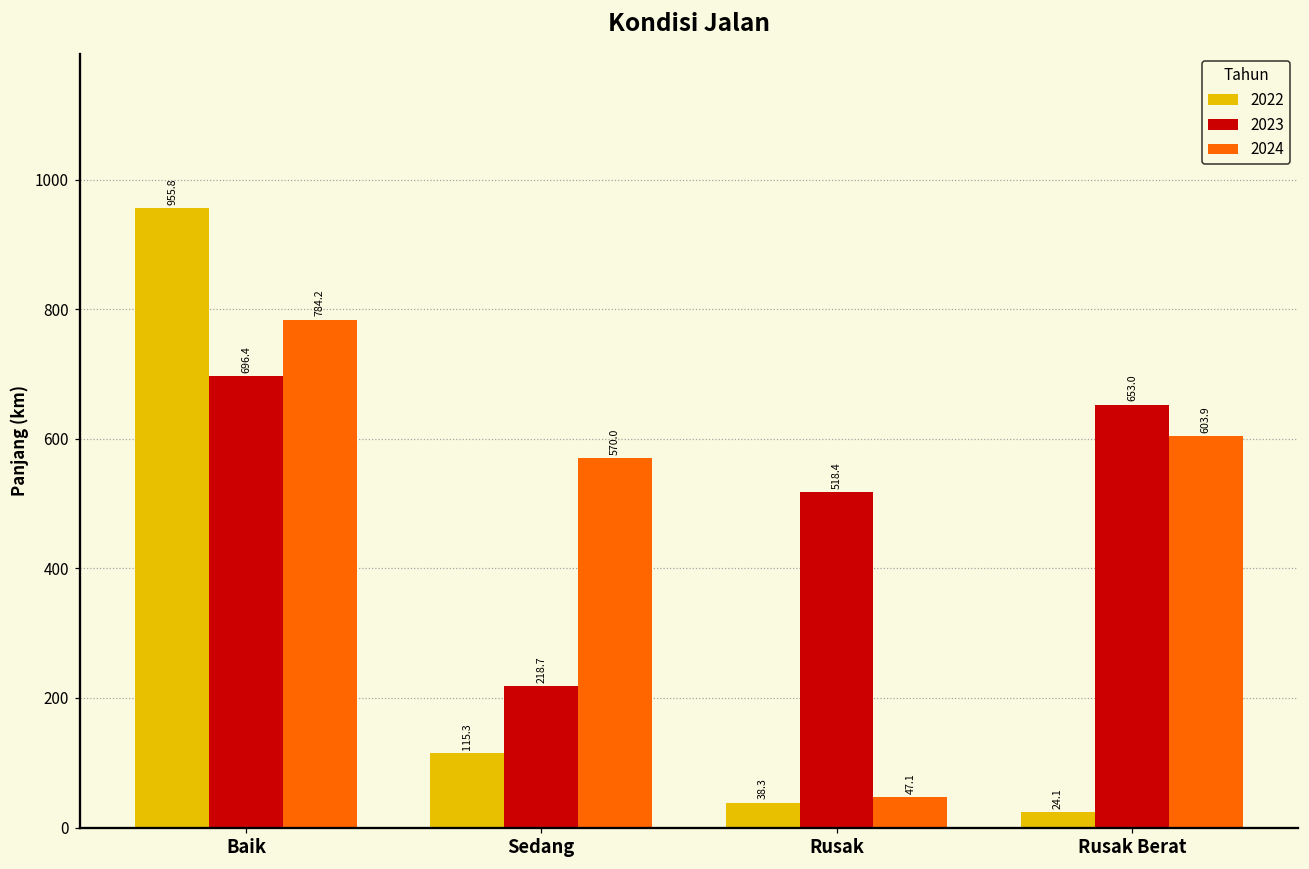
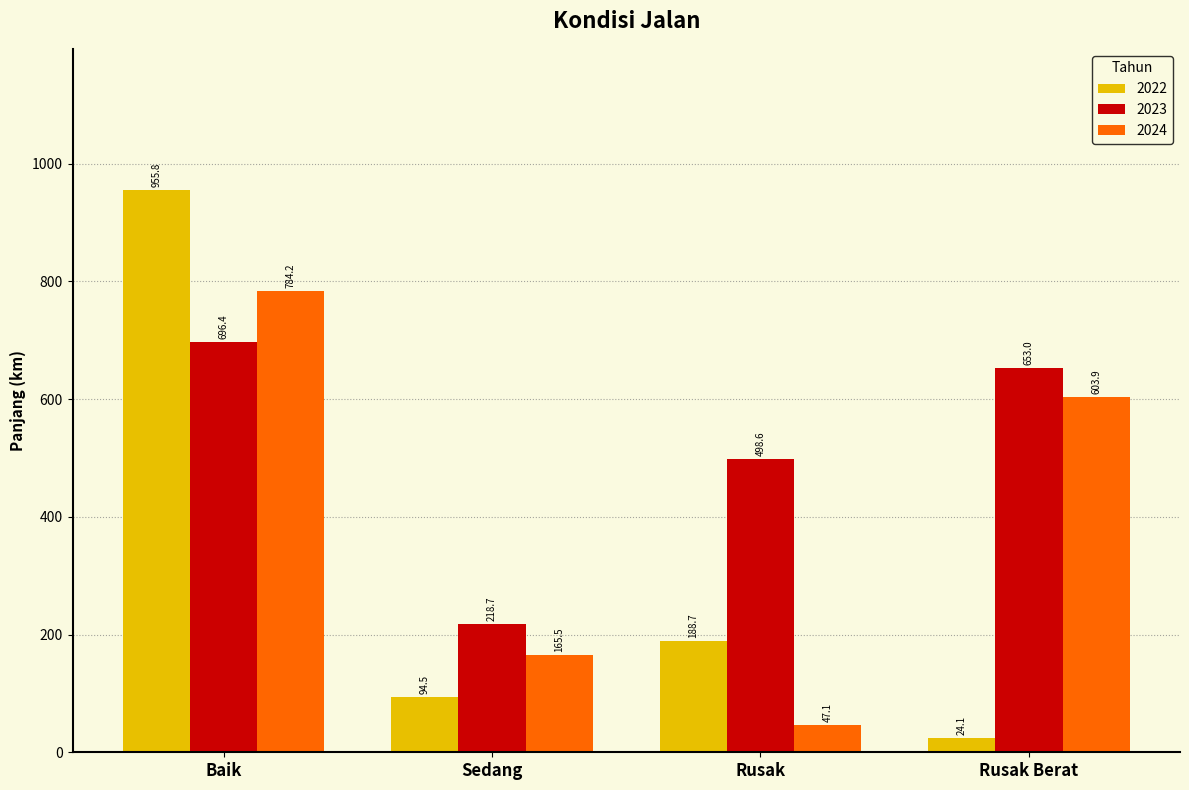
  {
    "2022": {
      "Baik": 955.8,
-     "Sedang": 115.3,
-     "Rusak": 38.3,
+     "Sedang": 94.5,
+     "Rusak": 188.7,
      "Rusak Berat": 24.1
    },
    "2023": {
      "Baik": 696.4,
      "Sedang": 218.7,
-     "Rusak": 518.4,
+     "Rusak": 498.6,
      "Rusak Berat": 653.0
    },
    "2024": {
      "Baik": 784.2,
-     "Sedang": 570.0,
+     "Sedang": 165.5,
      "Rusak": 47.1,
      "Rusak Berat": 603.9
    }
  }
